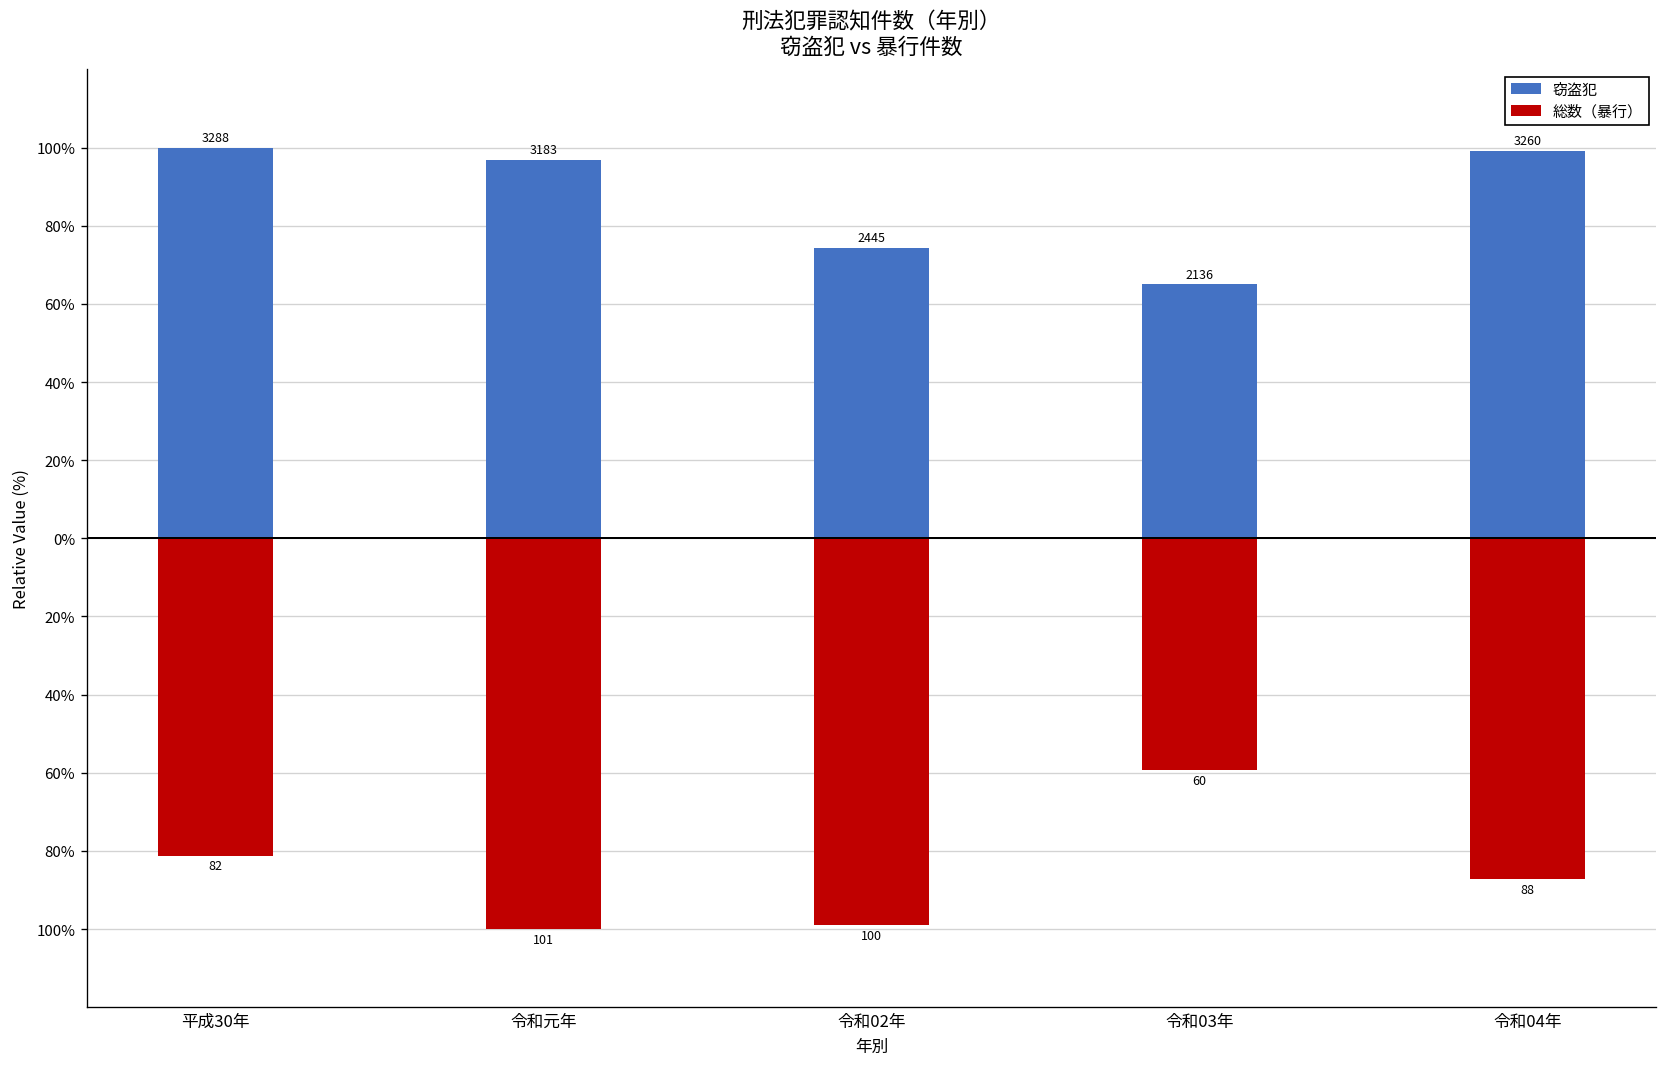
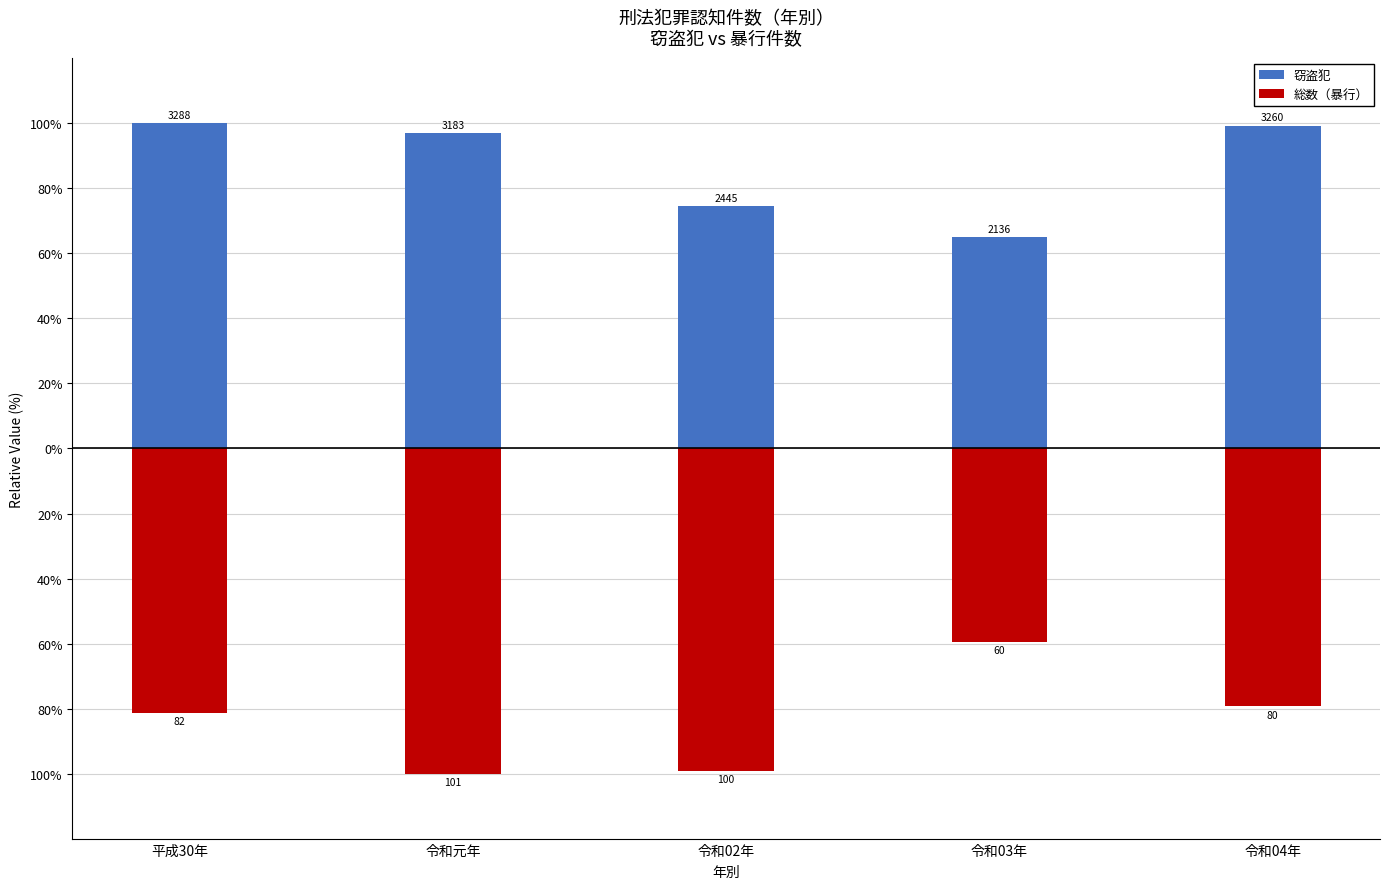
  {
    "総数（暴行）": {
-     "令和04年": 88
+     "令和04年": 80
    }
  }
